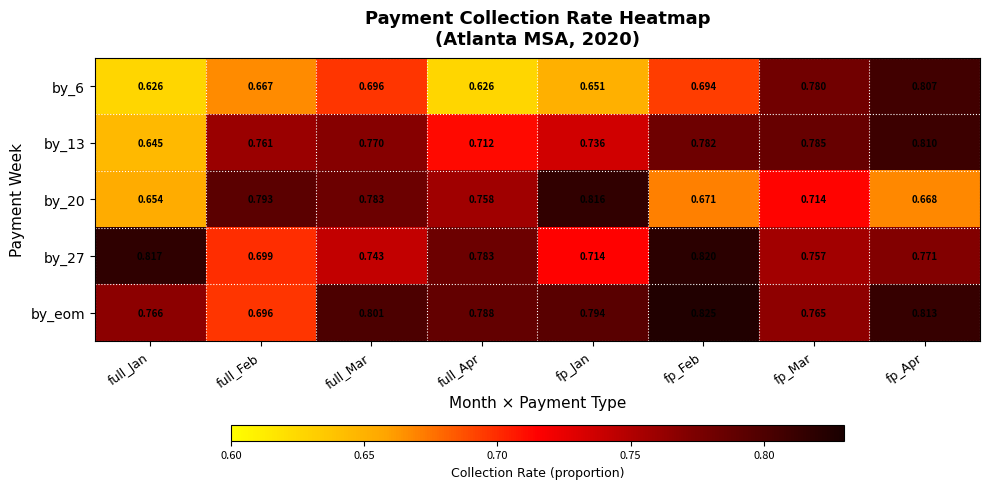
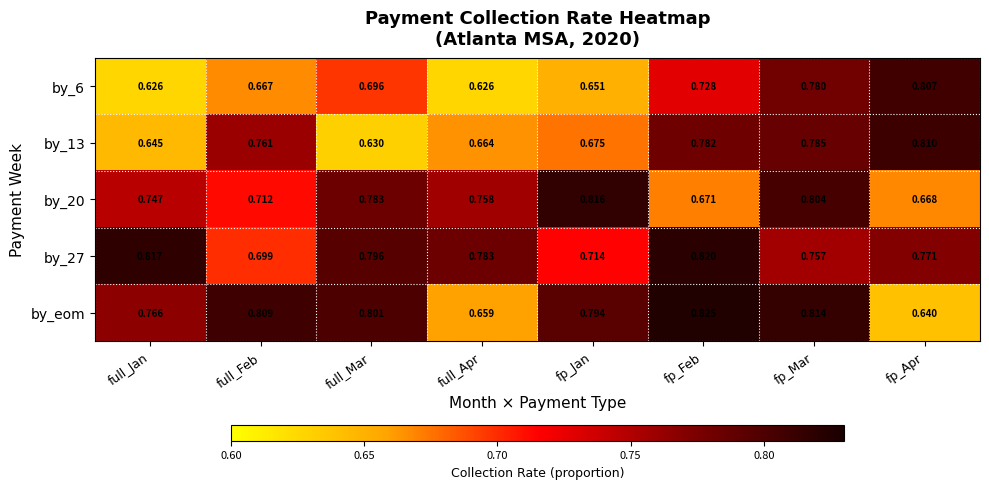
  {
    "by_6": {
      "full_Jan": 0.626,
      "full_Feb": 0.667,
      "full_Mar": 0.696,
      "full_Apr": 0.626,
      "fp_Jan": 0.651,
-     "fp_Feb": 0.694,
+     "fp_Feb": 0.728,
      "fp_Mar": 0.780,
      "fp_Apr": 0.807
    },
    "by_13": {
      "full_Jan": 0.645,
      "full_Feb": 0.761,
-     "full_Mar": 0.770,
-     "full_Apr": 0.712,
-     "fp_Jan": 0.736,
+     "full_Mar": 0.630,
+     "full_Apr": 0.664,
+     "fp_Jan": 0.675,
      "fp_Feb": 0.782,
      "fp_Mar": 0.785,
      "fp_Apr": 0.810
    },
    "by_20": {
-     "full_Jan": 0.654,
-     "full_Feb": 0.793,
+     "full_Jan": 0.747,
+     "full_Feb": 0.712,
      "full_Mar": 0.783,
      "full_Apr": 0.758,
      "fp_Jan": 0.816,
      "fp_Feb": 0.671,
-     "fp_Mar": 0.714,
+     "fp_Mar": 0.804,
      "fp_Apr": 0.668
    },
    "by_27": {
      "full_Feb": 0.699,
-     "full_Mar": 0.743,
+     "full_Mar": 0.796,
      "full_Apr": 0.783,
      "fp_Jan": 0.714,
      "fp_Mar": 0.757,
      "fp_Apr": 0.771
    },
    "by_eom": {
      "full_Jan": 0.766,
-     "full_Feb": 0.696,
+     "full_Feb": 0.809,
      "full_Mar": 0.801,
-     "full_Apr": 0.788,
+     "full_Apr": 0.659,
      "fp_Jan": 0.794,
-     "fp_Mar": 0.765,
-     "fp_Apr": 0.813
+     "fp_Mar": 0.814,
+     "fp_Apr": 0.640
    }
  }
